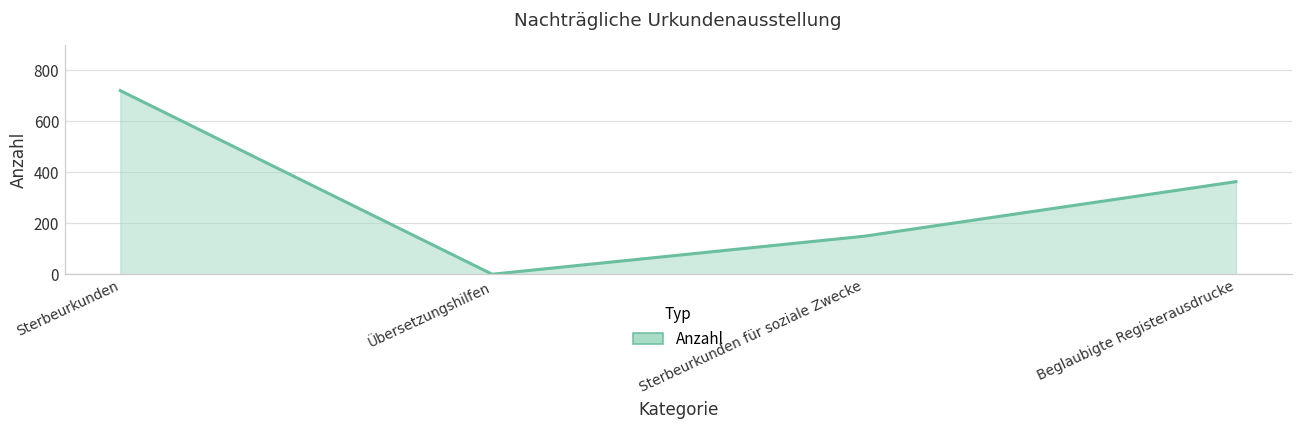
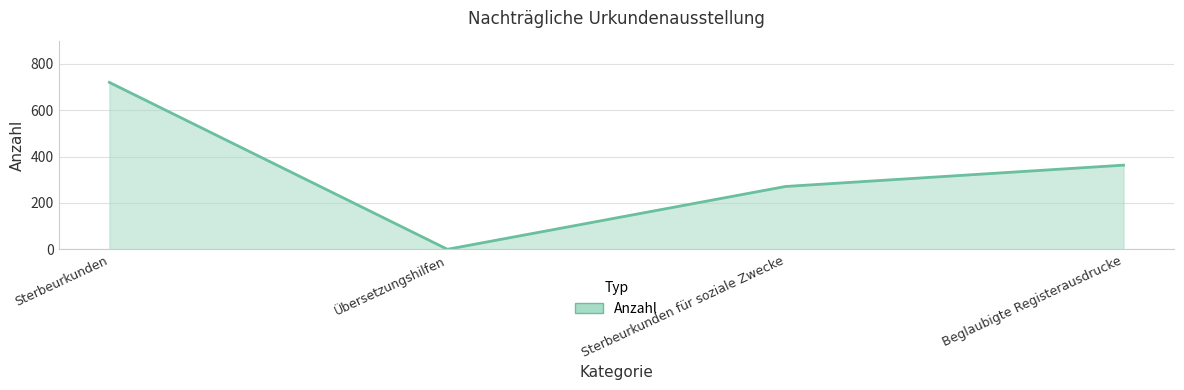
  {
    "Sterbeurkunden": 720,
    "Übersetzungshilfen": 0,
-   "Sterbeurkunden für soziale Zwecke": 150,
+   "Sterbeurkunden für soziale Zwecke": 270,
    "Beglaubigte Registerausdrucke": 360
  }
